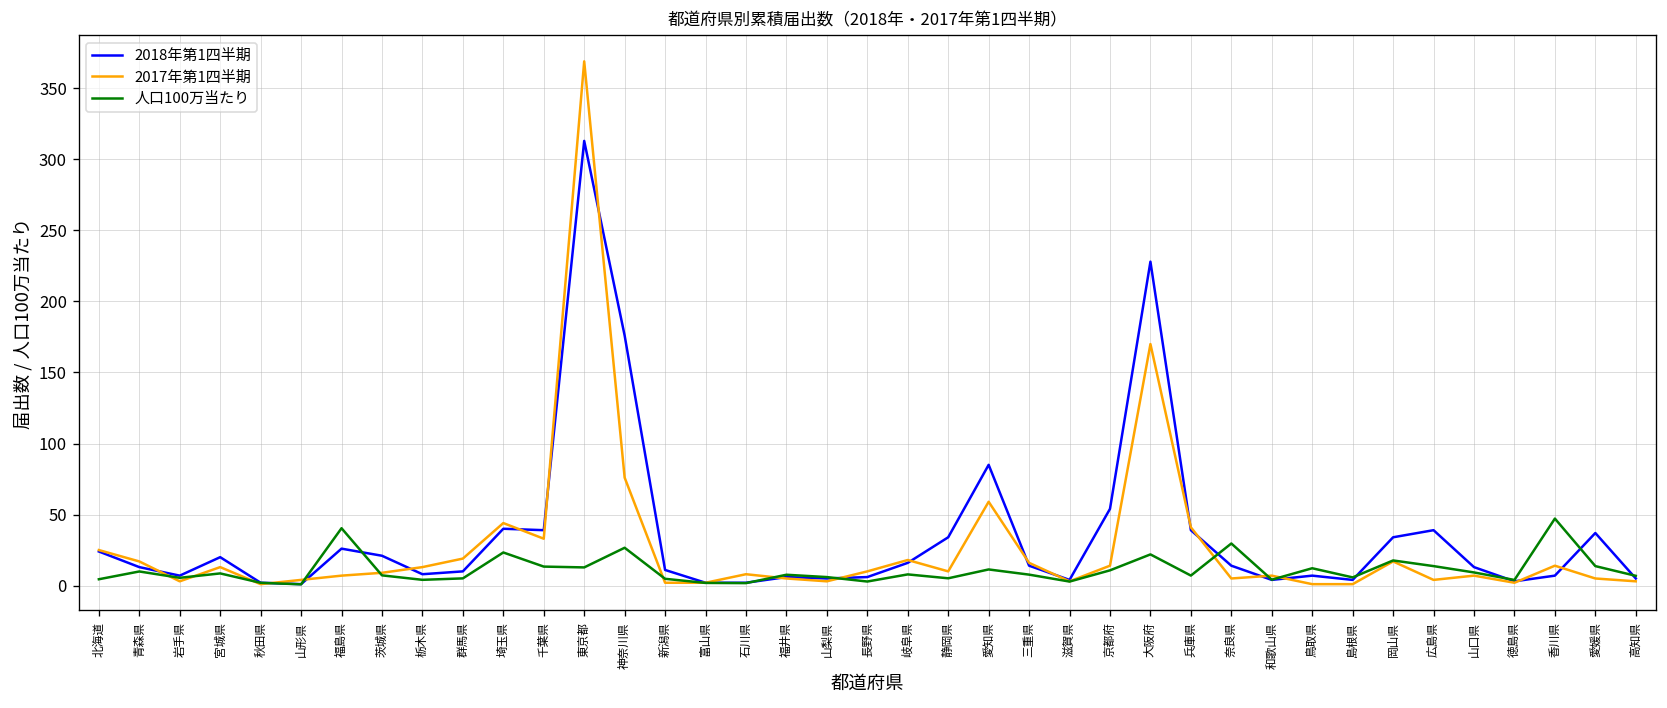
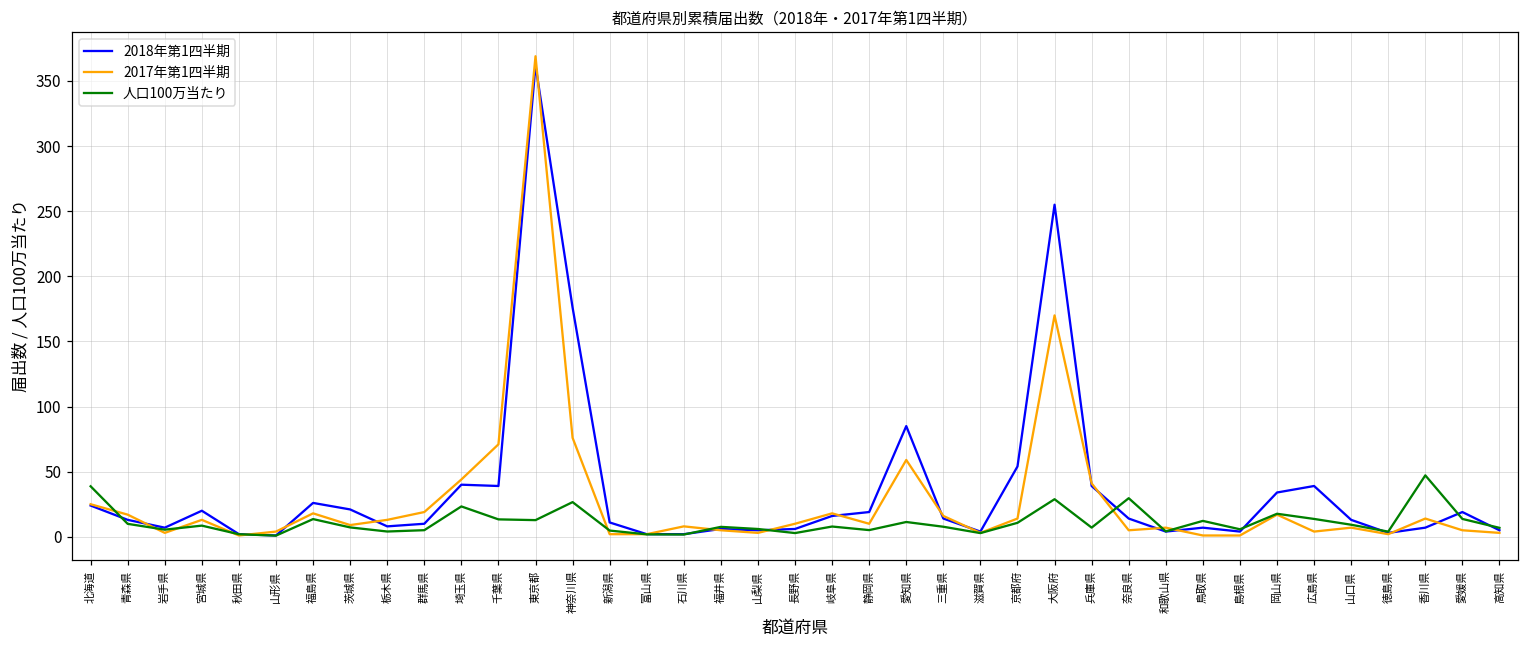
  {
    "2018年第1四半期": {
      "青森県": 13,
      "宮城県": 20,
      "福島県": 26,
      "茨城県": 21,
      "栃木県": 8,
      "群馬県": 10,
      "埼玉県": 40,
      "千葉県": 39,
-     "東京都": 313,
+     "東京都": 362,
      "神奈川県": 176,
      "新潟県": 11,
      "長野県": 6,
-     "静岡県": 34,
+     "静岡県": 19,
      "愛知県": 85,
      "京都府": 54,
-     "大阪府": 228,
+     "大阪府": 255,
      "奈良県": 14,
      "鳥取県": 7,
      "岡山県": 34,
      "広島県": 39,
      "山口県": 13,
      "香川県": 7,
-     "愛媛県": 37
+     "愛媛県": 19
    },
    "2017年第1四半期": {
      "青森県": 17,
      "岩手県": 3,
      "宮城県": 13,
      "山形県": 4,
-     "福島県": 7,
+     "福島県": 18,
      "栃木県": 13,
      "群馬県": 19,
      "埼玉県": 44,
-     "千葉県": 33,
+     "千葉県": 71,
      "東京都": 369,
      "神奈川県": 76,
      "新潟県": 2,
      "石川県": 8,
      "長野県": 10,
      "静岡県": 10,
      "愛知県": 59,
      "京都府": 14,
      "大阪府": 170,
      "奈良県": 5,
      "和歌山県": 7,
      "鳥取県": 1,
      "島根県": 1,
      "広島県": 4,
      "山口県": 7,
      "香川県": 14,
      "愛媛県": 5
    },
    "人口100万当たり": {
-     "北海道": 4,
+     "北海道": 39,
      "青森県": 10,
      "宮城県": 9,
-     "福島県": 40,
+     "福島県": 14,
      "栃木県": 4,
      "群馬県": 5,
      "埼玉県": 23,
      "千葉県": 13,
      "東京都": 13,
      "神奈川県": 27,
      "新潟県": 5,
      "長野県": 3,
      "岐阜県": 8,
      "静岡県": 5,
      "愛知県": 11,
      "三重県": 8,
      "京都府": 11,
-     "大阪府": 22,
+     "大阪府": 29,
      "兵庫県": 7,
      "奈良県": 30,
      "鳥取県": 12,
      "広島県": 14,
      "山口県": 9,
      "香川県": 47,
      "愛媛県": 14
    }
  }
